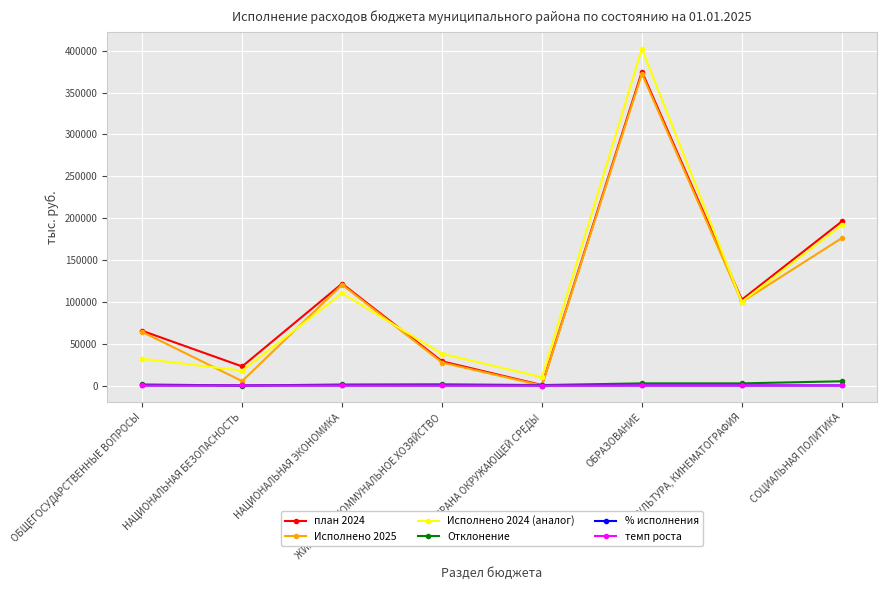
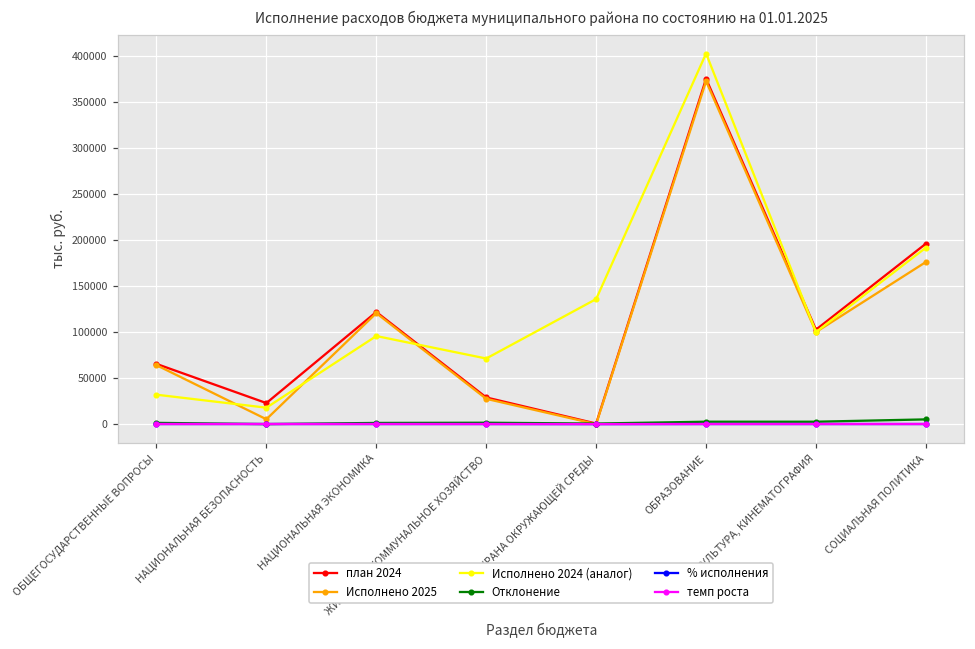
  {
    "план 2024": {
      "НАЦИОНАЛЬНАЯ БЕЗОПАСНОСТЬ": 20000,
      "СОЦИАЛЬНАЯ ПОЛИТИКА": 200000
    },
    "Исполнено 2025": {
      "НАЦИОНАЛЬНАЯ БЕЗОПАСНОСТЬ": 10000,
      "СОЦИАЛЬНАЯ ПОЛИТИКА": 180000
    },
    "Исполнено 2024 (аналог)": {
      "ОБЩЕГОСУДАРСТВЕННЫЕ ВОПРОСЫ": 30000,
      "НАЦИОНАЛЬНАЯ БЕЗОПАСНОСТЬ": 20000,
-     "НАЦИОНАЛЬНАЯ ЭКОНОМИКА": 110000,
-     "ЖИЛИЩНО-КОММУНАЛЬНОЕ ХОЗЯЙСТВО": 40000,
-     "ОХРАНА ОКРУЖАЮЩЕЙ СРЕДЫ": 10000,
+     "НАЦИОНАЛЬНАЯ ЭКОНОМИКА": 100000,
+     "ЖИЛИЩНО-КОММУНАЛЬНОЕ ХОЗЯЙСТВО": 70000,
+     "ОХРАНА ОКРУЖАЮЩЕЙ СРЕДЫ": 140000,
      "ОБРАЗОВАНИЕ": 400000,
      "СОЦИАЛЬНАЯ ПОЛИТИКА": 190000
    },
    "Отклонение": {
      "СОЦИАЛЬНАЯ ПОЛИТИКА": 10000
    },
    "темп роста": {
      "СОЦИАЛЬНАЯ ПОЛИТИКА": 0
    }
  }
